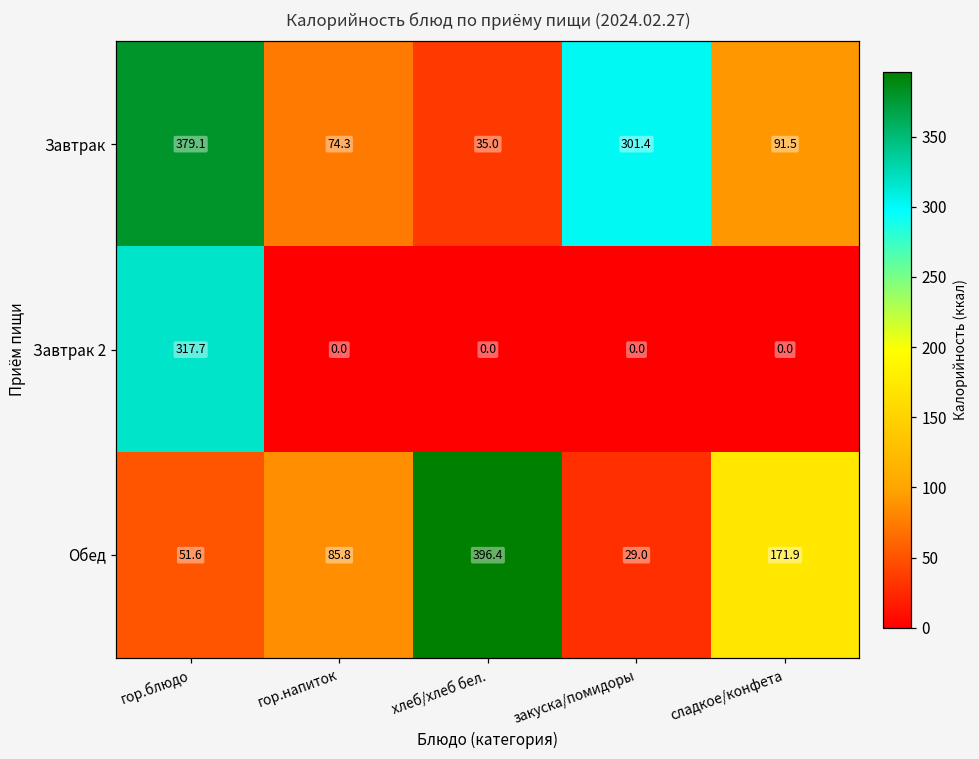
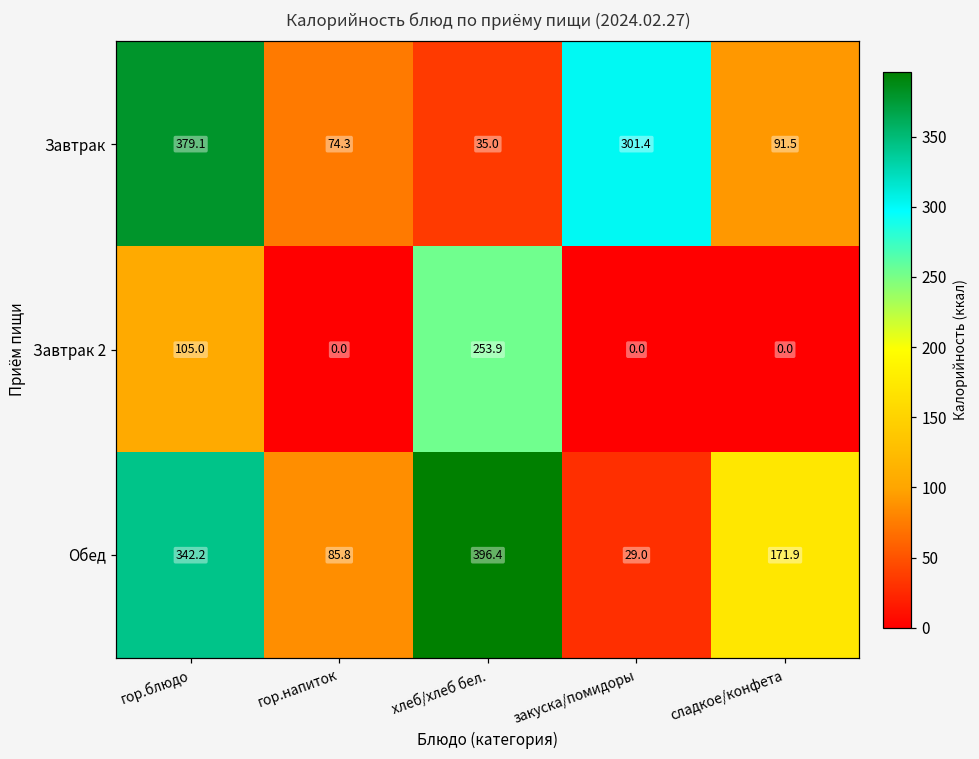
  {
    "Завтрак 2": {
-     "гор.блюдо": 317.7,
-     "хлеб/хлеб бел.": 0.0
+     "гор.блюдо": 105.0,
+     "хлеб/хлеб бел.": 253.9
    },
    "Обед": {
-     "гор.блюдо": 51.6
+     "гор.блюдо": 342.2
    }
  }
